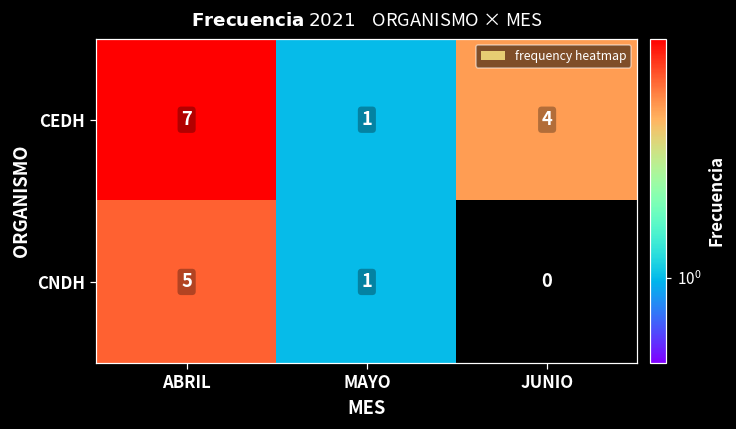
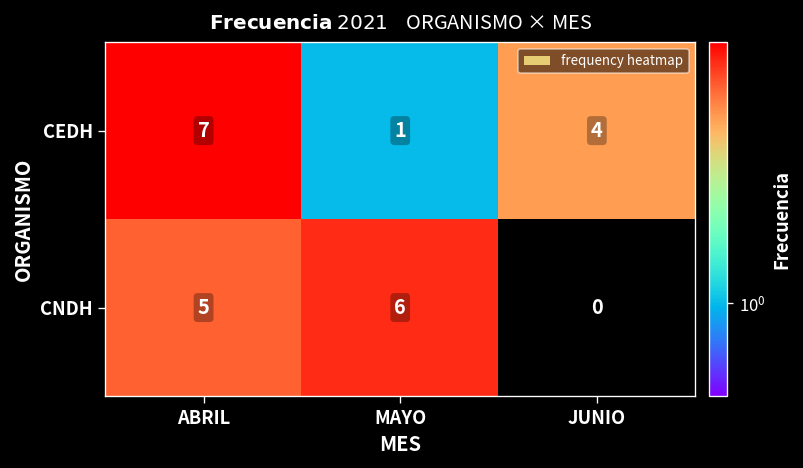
  {
    "CNDH": {
-     "MAYO": 1
+     "MAYO": 6
    }
  }
